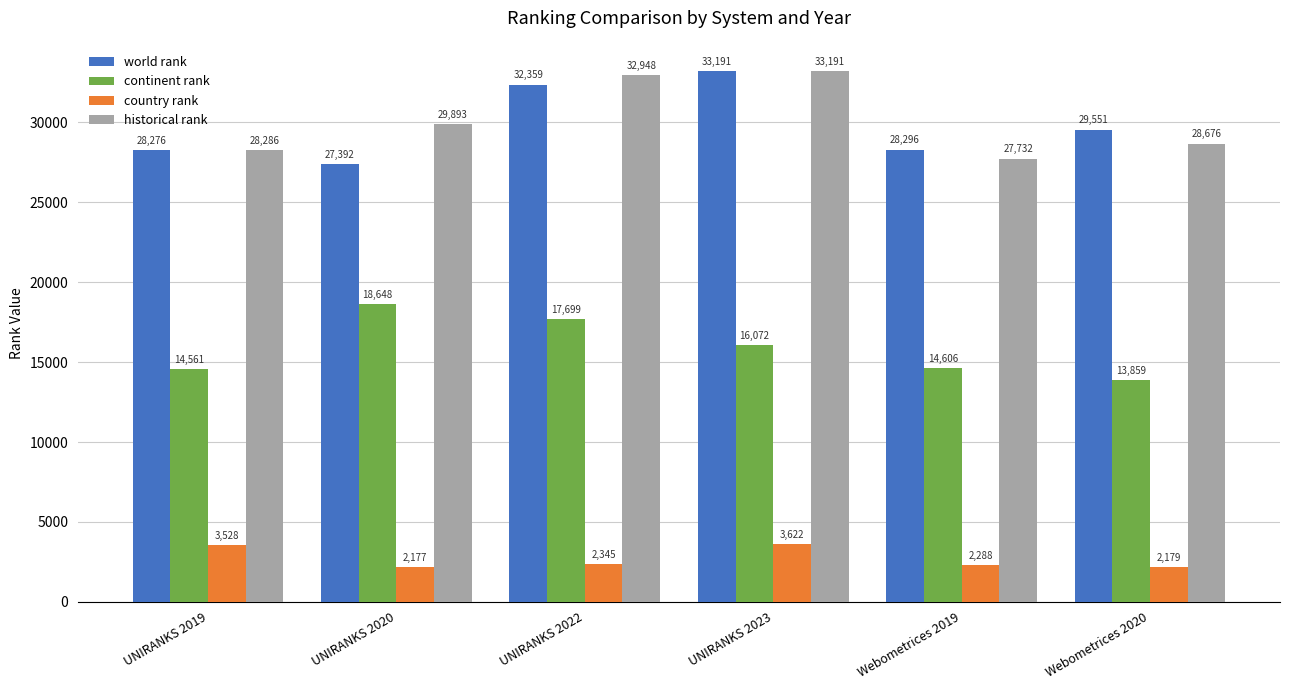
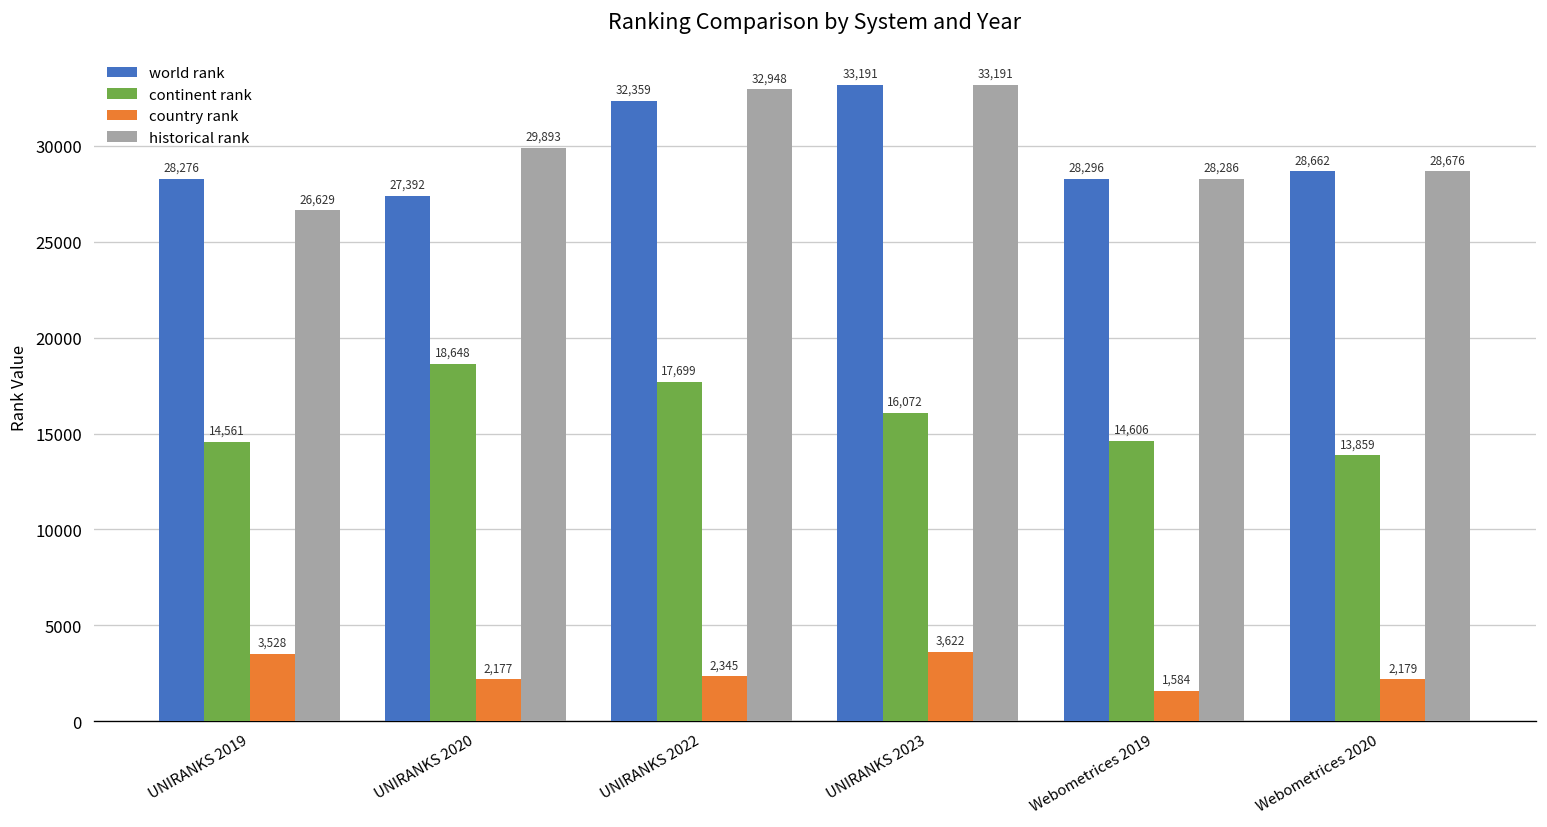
  {
    "world rank": {
      "UNIRANKS 2019": "28,276",
      "UNIRANKS 2020": "27,392",
      "UNIRANKS 2022": "32,359",
      "UNIRANKS 2023": "33,191",
      "Webometrices 2019": "28,296",
-     "Webometrices 2020": "29,551"
+     "Webometrices 2020": "28,662"
    },
    "continent rank": {
      "UNIRANKS 2019": "14,561",
      "UNIRANKS 2020": "18,648",
      "UNIRANKS 2022": "17,699",
      "UNIRANKS 2023": "16,072",
      "Webometrices 2019": "14,606",
      "Webometrices 2020": "13,859"
    },
    "country rank": {
      "UNIRANKS 2019": "3,528",
      "UNIRANKS 2020": "2,177",
      "UNIRANKS 2022": "2,345",
      "UNIRANKS 2023": "3,622",
-     "Webometrices 2019": "2,288",
+     "Webometrices 2019": "1,584",
      "Webometrices 2020": "2,179"
    },
    "historical rank": {
-     "UNIRANKS 2019": "28,286",
+     "UNIRANKS 2019": "26,629",
      "UNIRANKS 2020": "29,893",
      "UNIRANKS 2022": "32,948",
      "UNIRANKS 2023": "33,191",
-     "Webometrices 2019": "27,732",
+     "Webometrices 2019": "28,286",
      "Webometrices 2020": "28,676"
    }
  }
